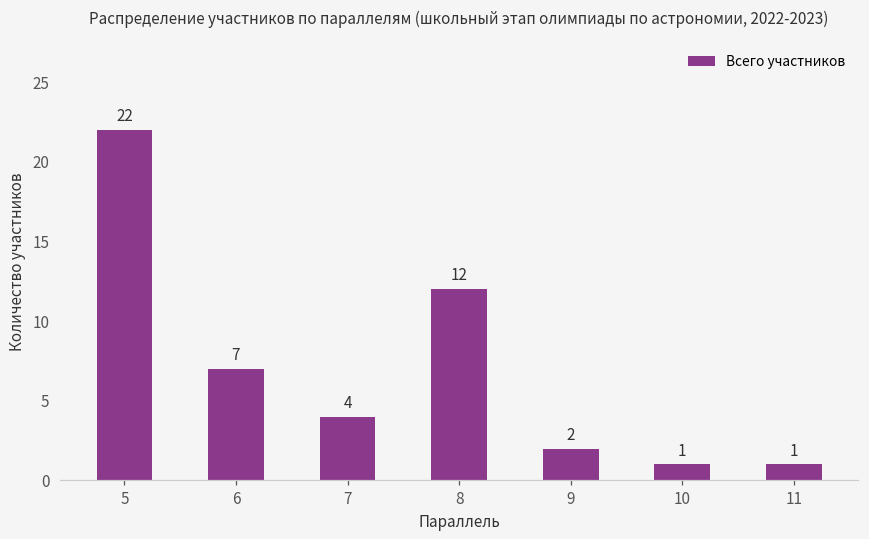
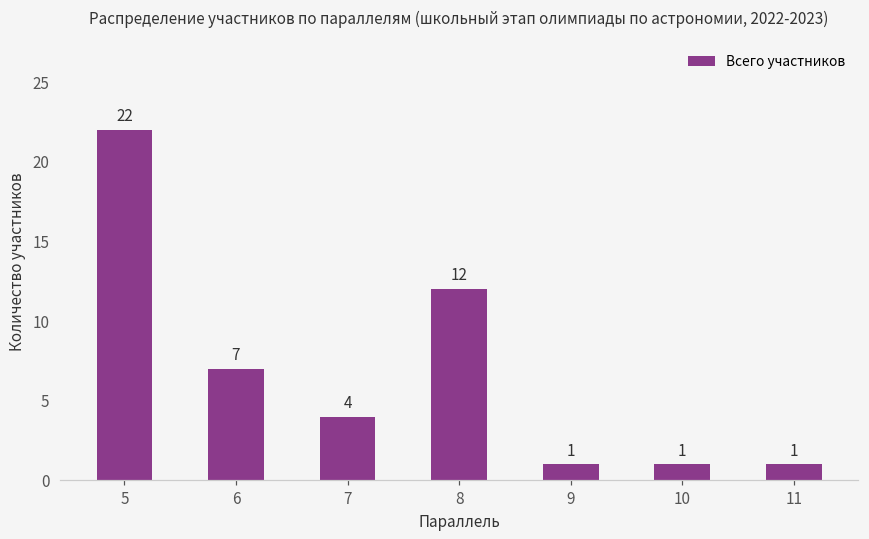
  {
    "5": 22,
    "6": 7,
    "7": 4,
    "8": 12,
-   "9": 2,
+   "9": 1,
    "10": 1,
    "11": 1
  }
